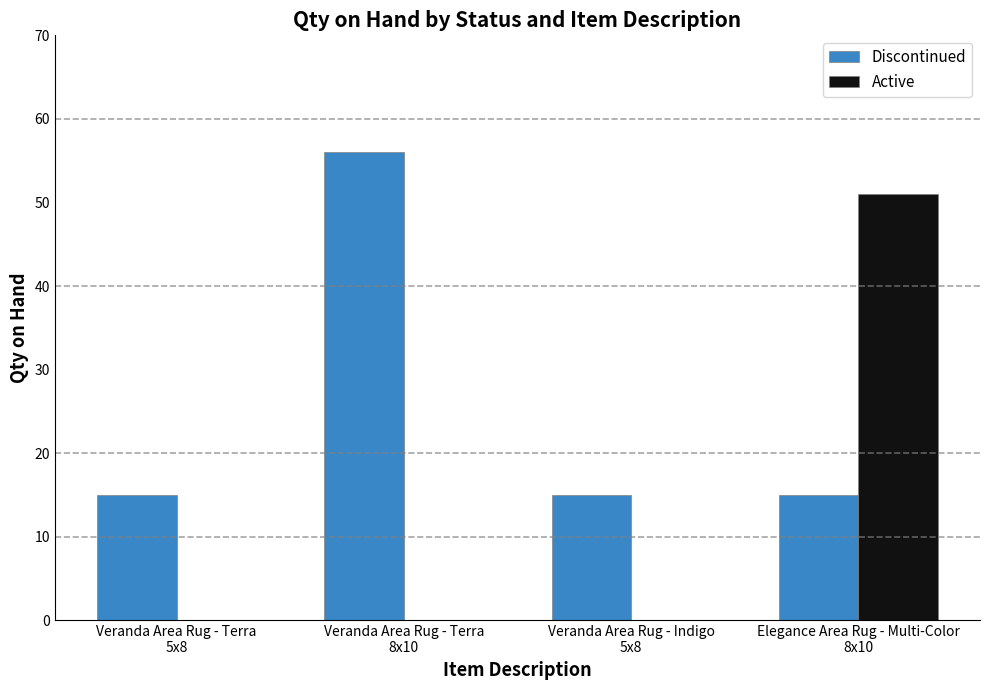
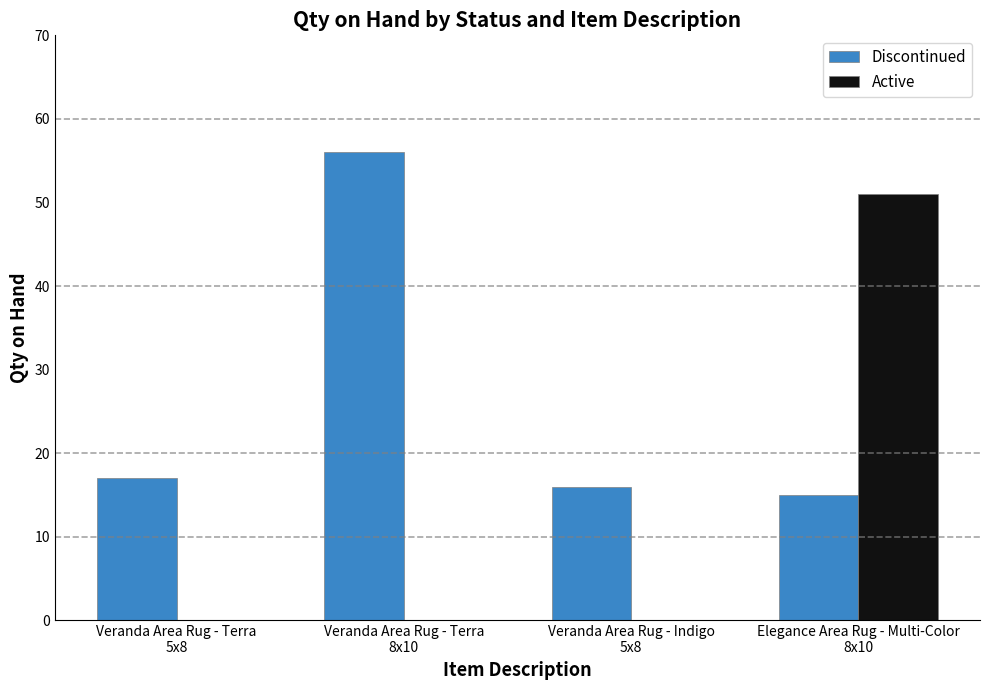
  {
    "Discontinued": {
-     "Veranda Area Rug - Terra 5x8": 15,
+     "Veranda Area Rug - Terra 5x8": 17,
      "Veranda Area Rug - Terra 8x10": 56,
-     "Veranda Area Rug - Indigo 5x8": 15,
+     "Veranda Area Rug - Indigo 5x8": 16,
      "Elegance Area Rug - Multi-Color 8x10": 15
    },
    "Active": {
      "Veranda Area Rug - Terra 5x8": 0,
      "Veranda Area Rug - Terra 8x10": 0,
      "Veranda Area Rug - Indigo 5x8": 0,
      "Elegance Area Rug - Multi-Color 8x10": 51
    }
  }
